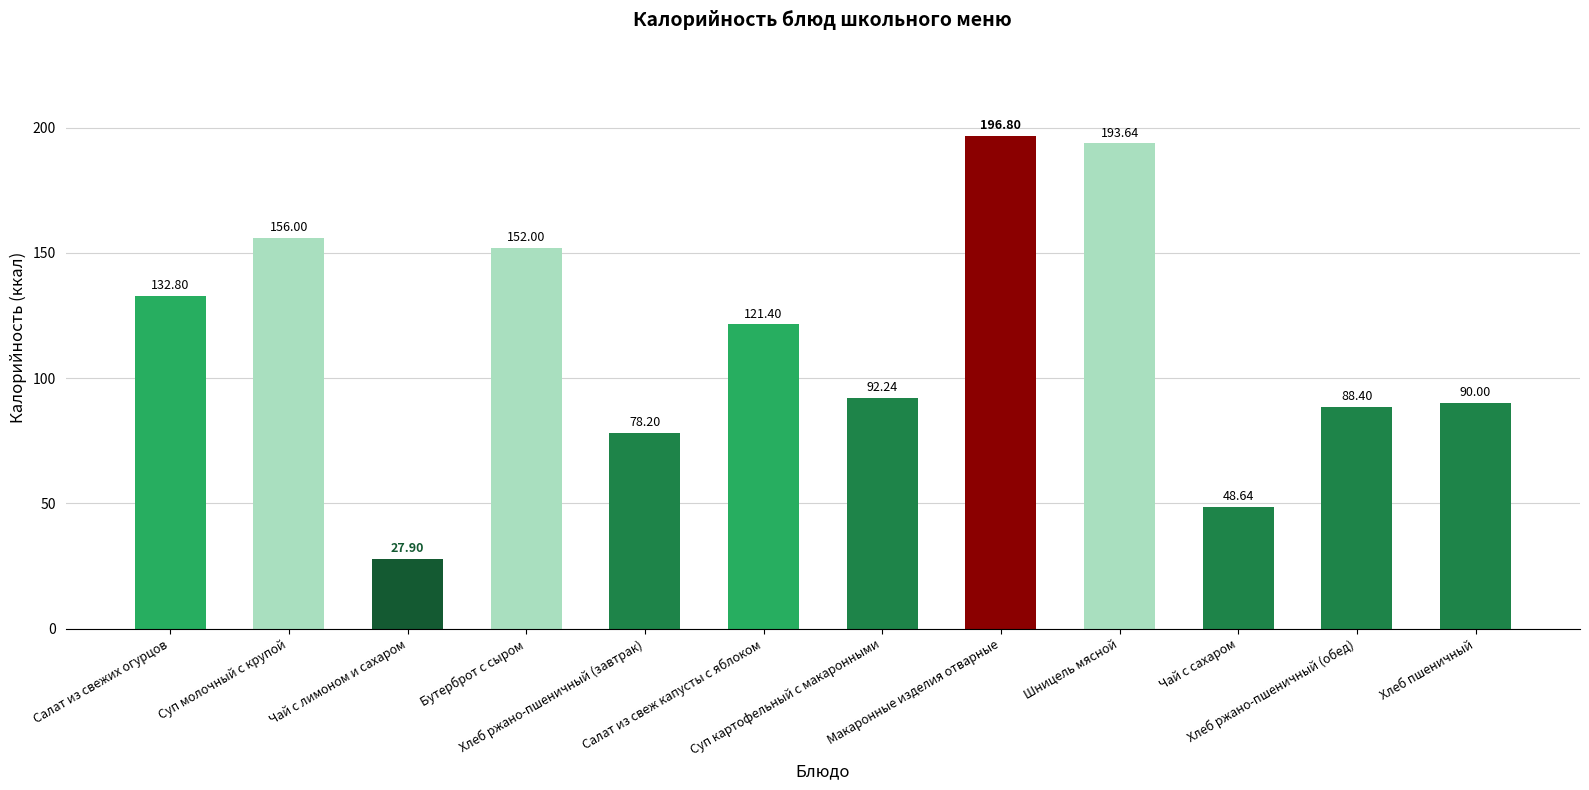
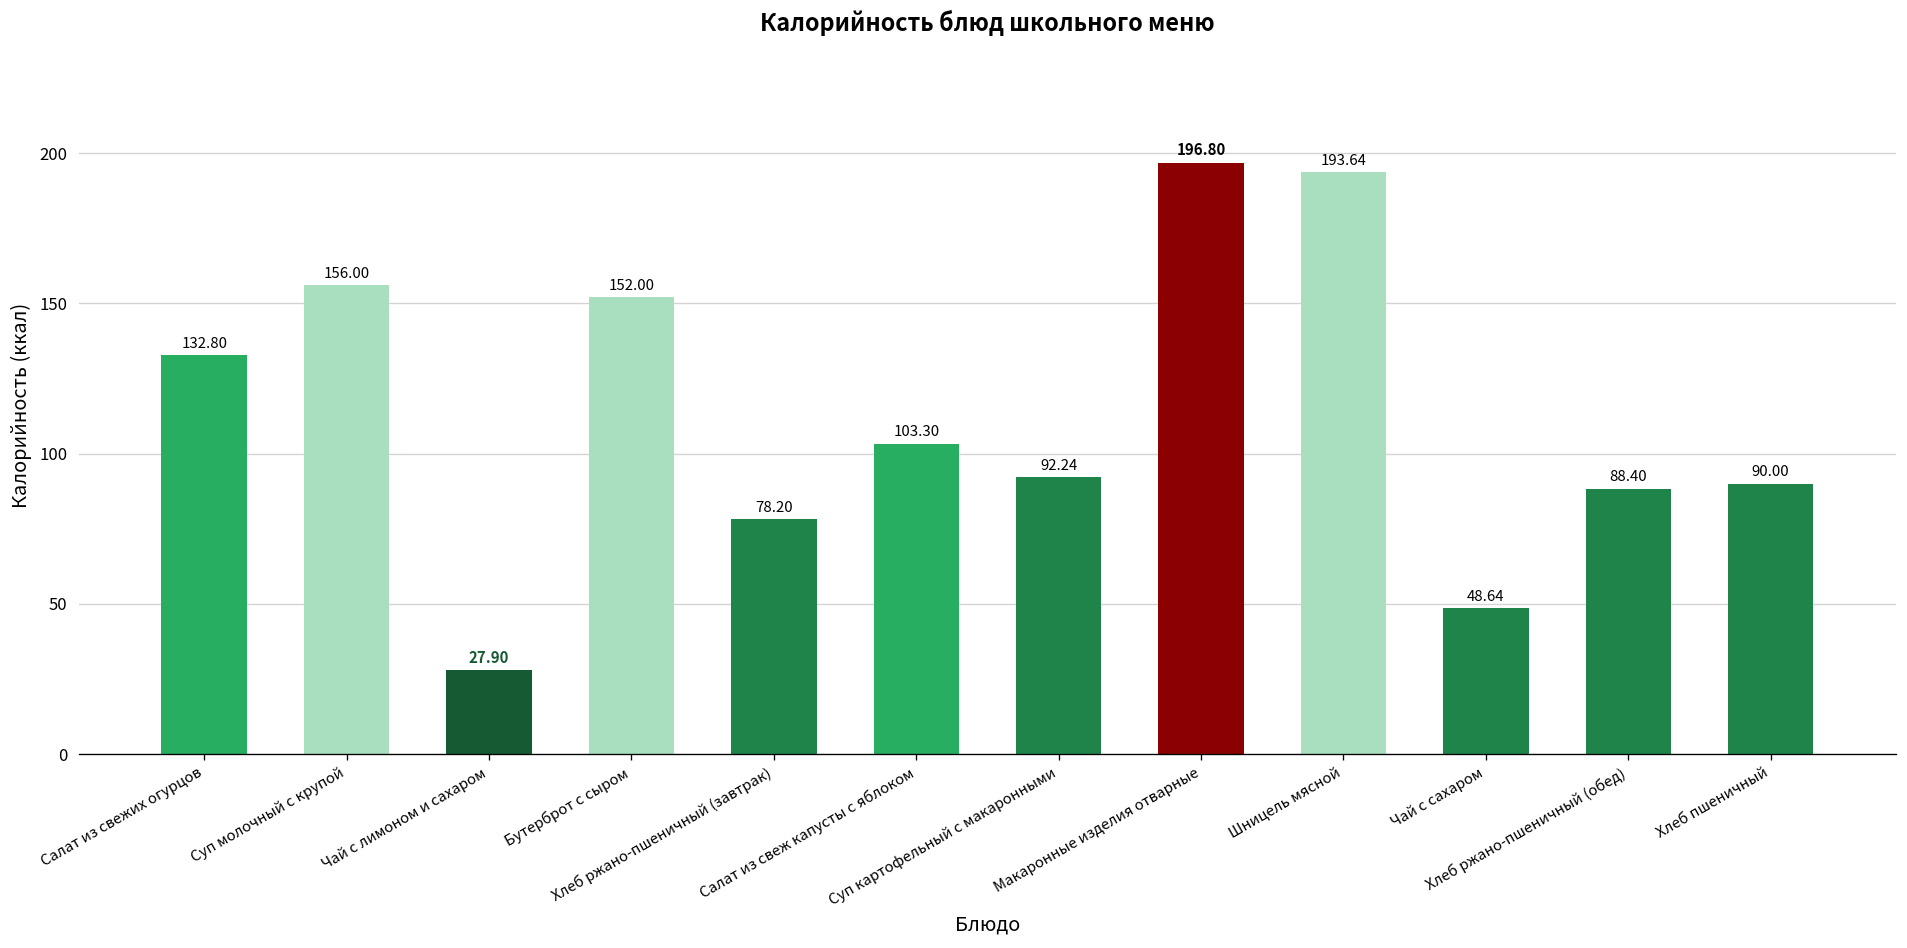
  {
    "Салат из свежих огурцов": 132.80,
    "Суп молочный с крупой": 156.00,
    "Чай с лимоном и сахаром": 27.90,
    "Бутерброт с сыром": 152.00,
    "Хлеб ржано-пшеничный (завтрак)": 78.20,
-   "Салат из свеж капусты с яблоком": 121.40,
+   "Салат из свеж капусты с яблоком": 103.30,
    "Суп картофельный с макаронными": 92.24,
    "Макаронные изделия отварные": 196.80,
    "Шницель мясной": 193.64,
    "Чай с сахаром": 48.64,
    "Хлеб ржано-пшеничный (обед)": 88.40,
    "Хлеб пшеничный": 90.00
  }
